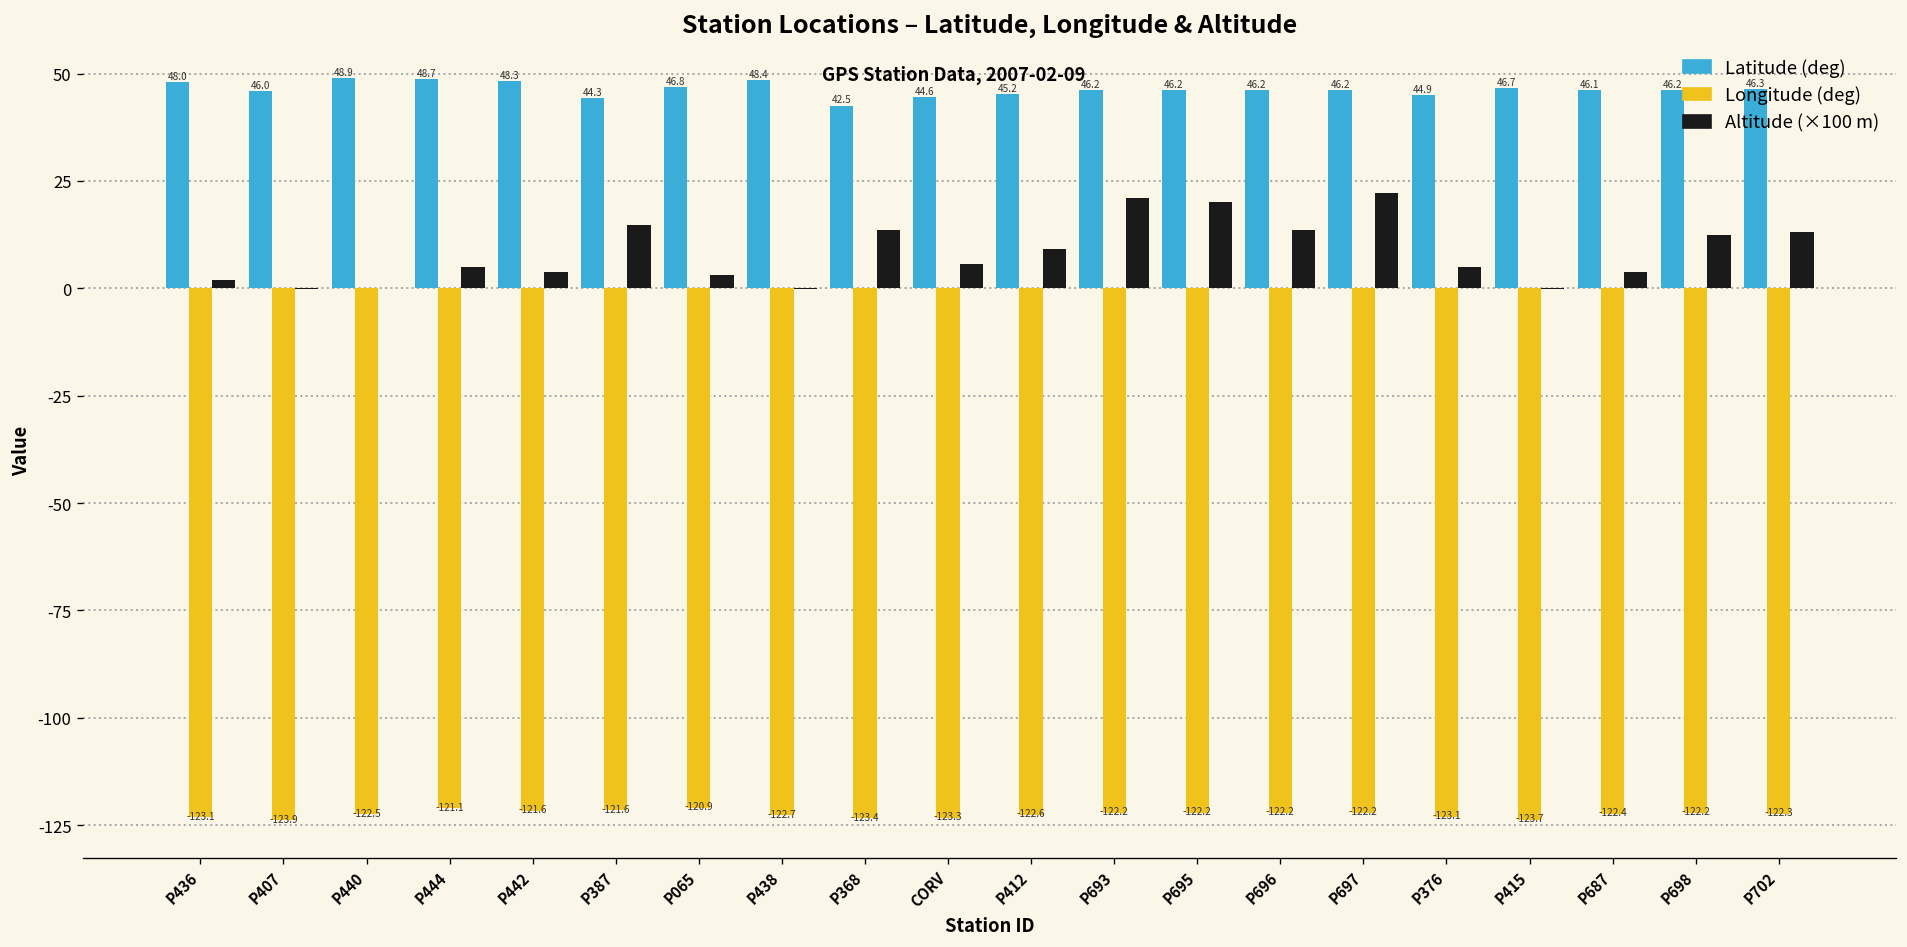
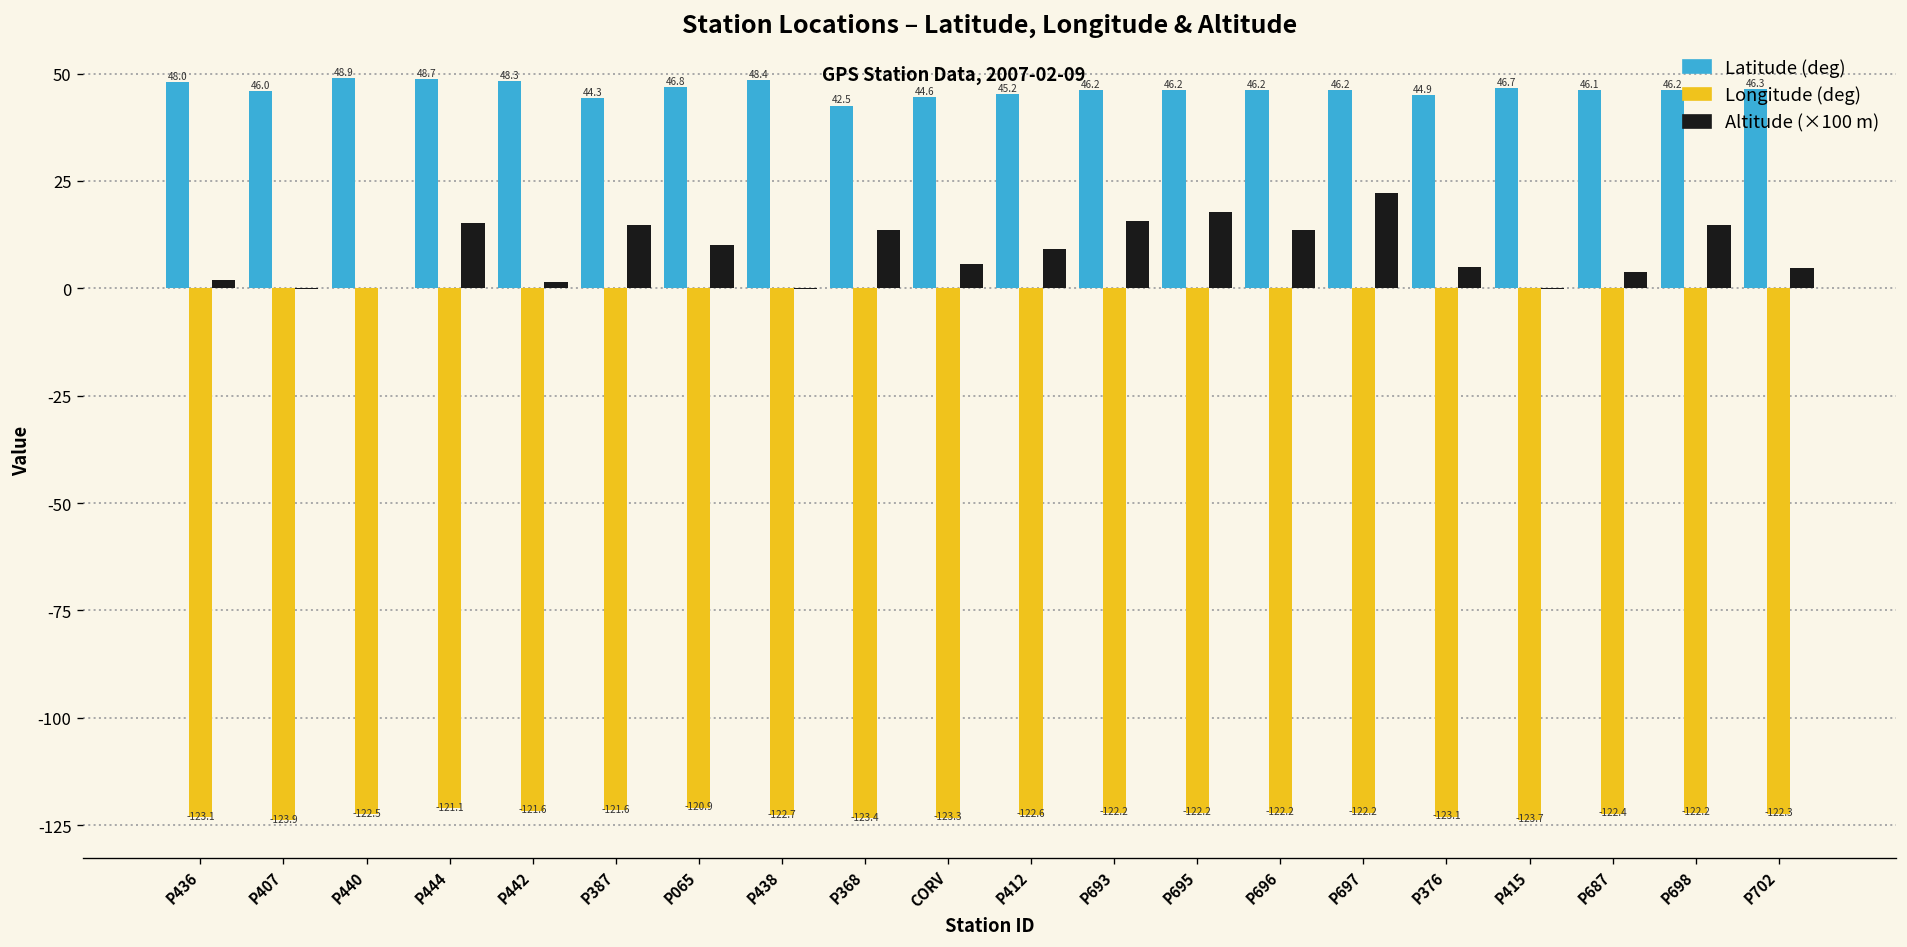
  {
    "Altitude (×100 m)": {
      "P436": 2,
-     "P444": 5,
-     "P442": 4,
+     "P444": 15,
+     "P442": 1,
      "P387": 15,
-     "P065": 3,
+     "P065": 10,
      "P368": 14,
      "CORV": 6,
      "P412": 9,
-     "P693": 21,
-     "P695": 20,
+     "P693": 16,
+     "P695": 18,
      "P696": 13,
      "P697": 22,
      "P376": 5,
      "P687": 4,
-     "P698": 13,
-     "P702": 13
+     "P698": 15,
+     "P702": 5
    }
  }
